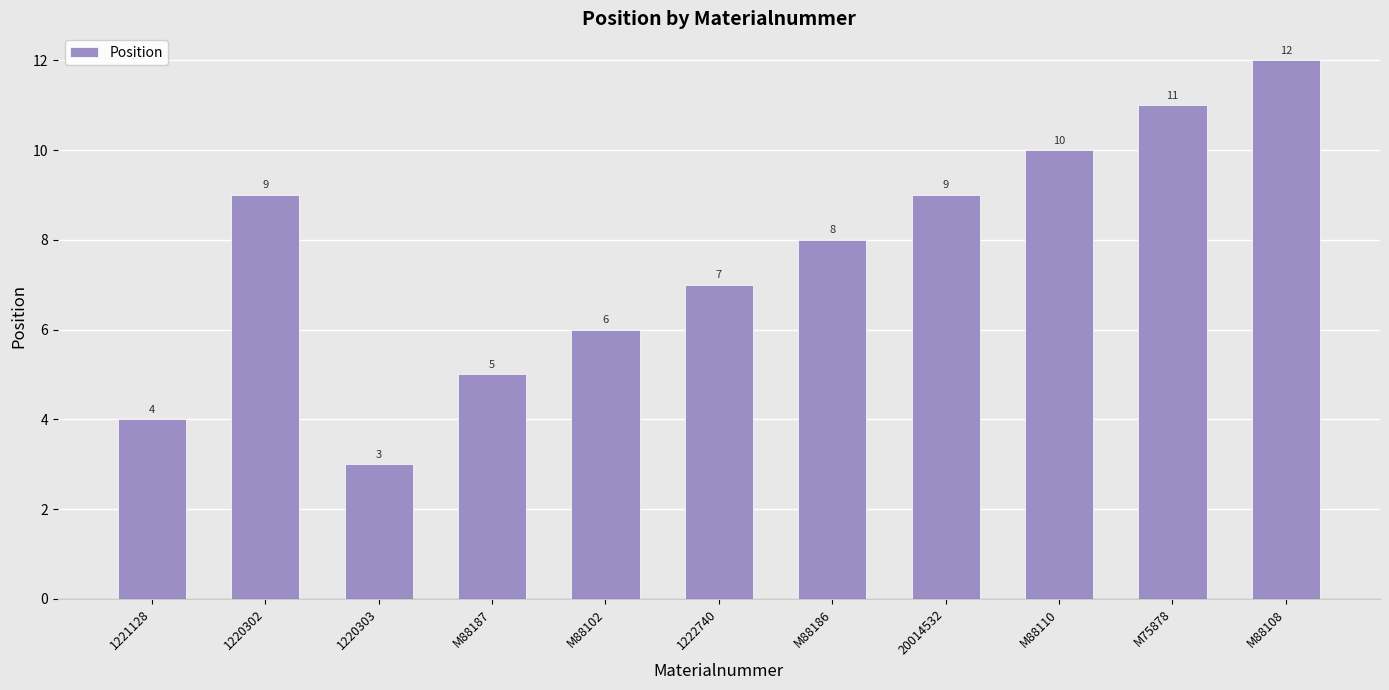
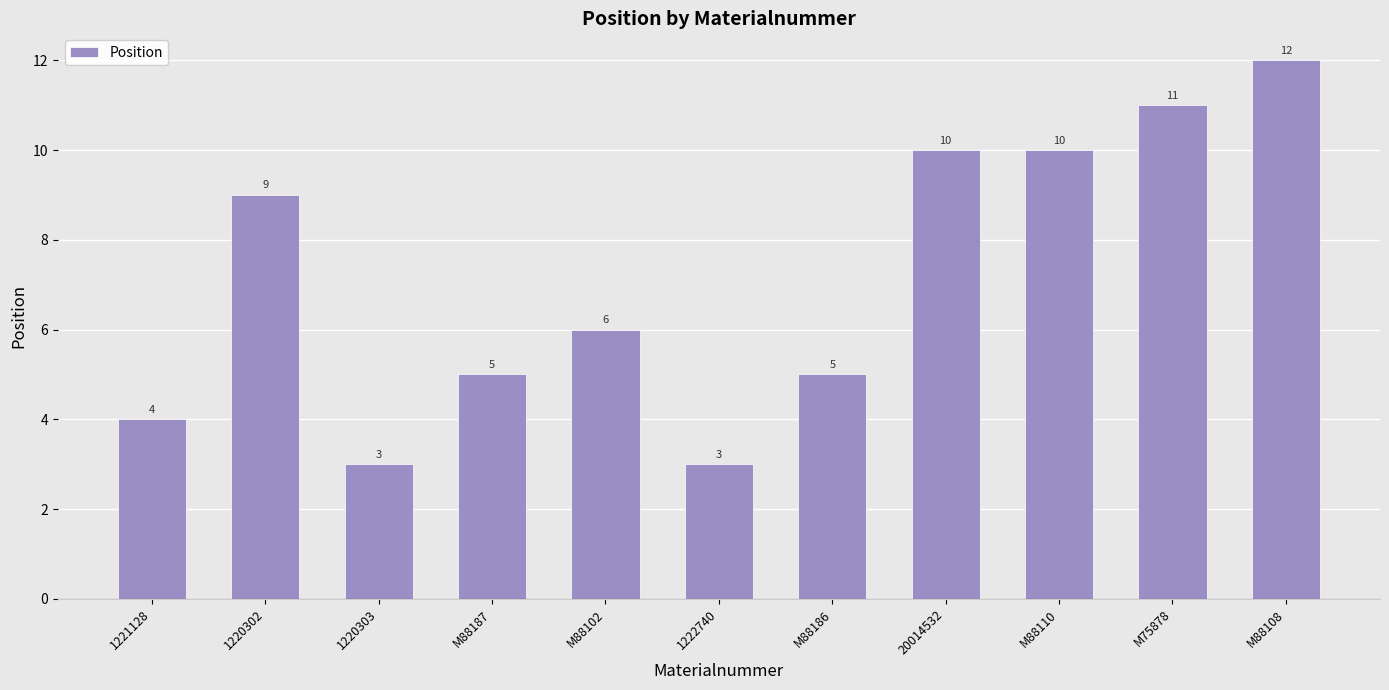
  {
    "1221128": 4,
    "1220302": 9,
    "1220303": 3,
    "M88187": 5,
    "M88102": 6,
-   "1222740": 7,
-   "M88186": 8,
-   "20014532": 9,
+   "1222740": 3,
+   "M88186": 5,
+   "20014532": 10,
    "M88110": 10,
    "M75878": 11,
    "M88108": 12
  }
